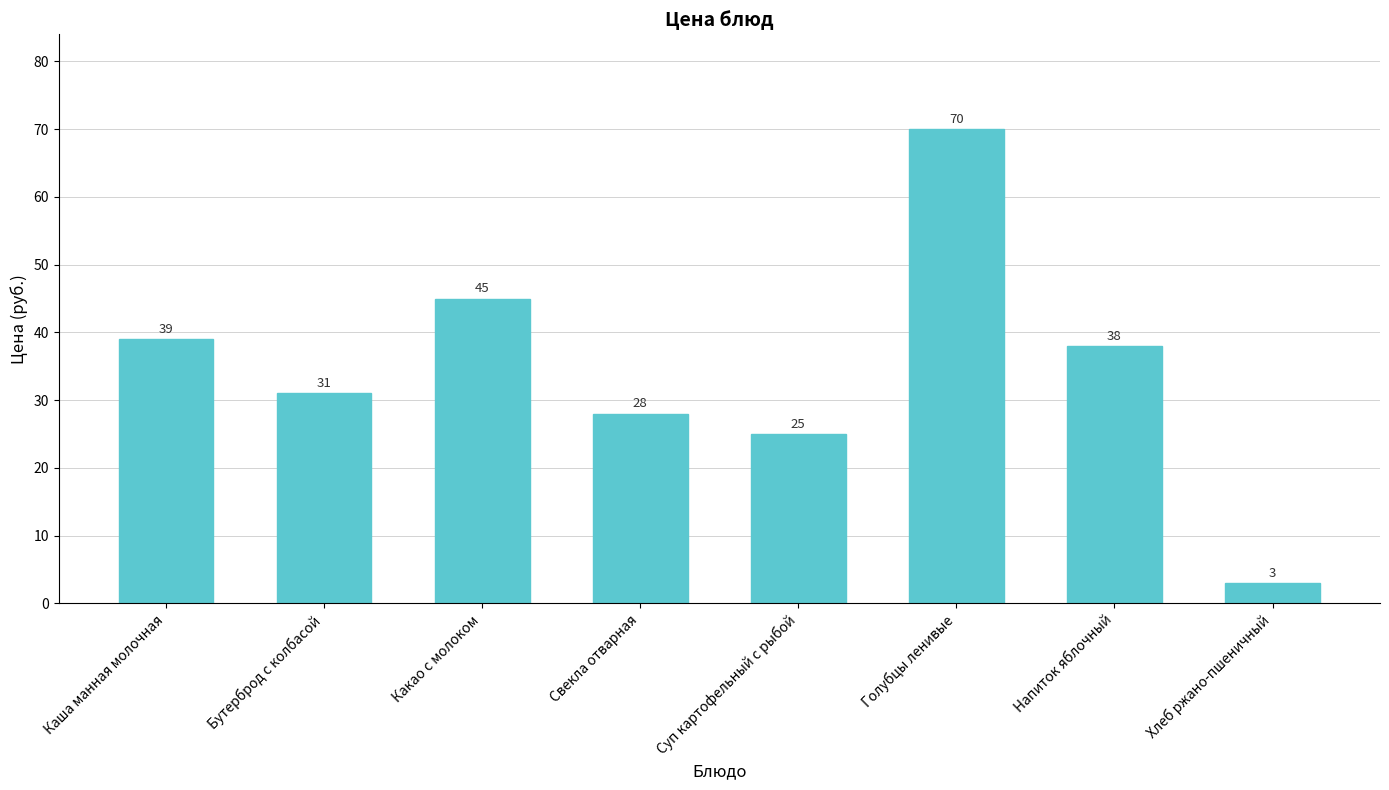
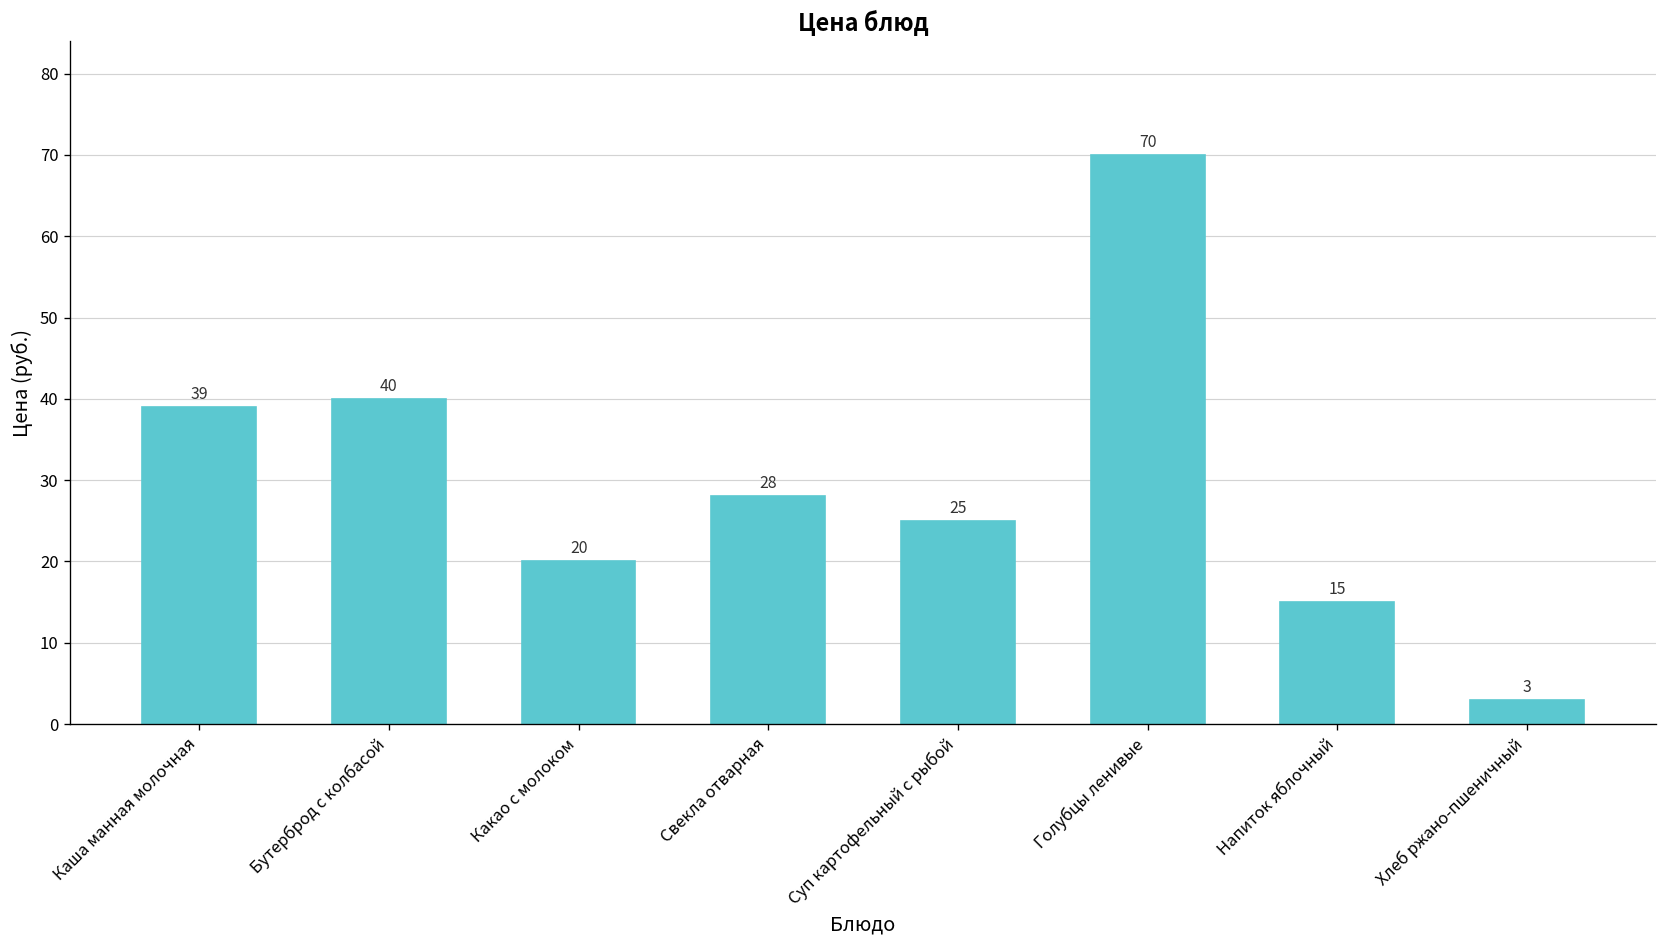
  {
    "Каша манная молочная": 39,
-   "Бутерброд с колбасой": 31,
-   "Какао с молоком": 45,
+   "Бутерброд с колбасой": 40,
+   "Какао с молоком": 20,
    "Свекла отварная": 28,
    "Суп картофельный с рыбой": 25,
    "Голубцы ленивые": 70,
-   "Напиток яблочный": 38,
+   "Напиток яблочный": 15,
    "Хлеб ржано-пшеничный": 3
  }
